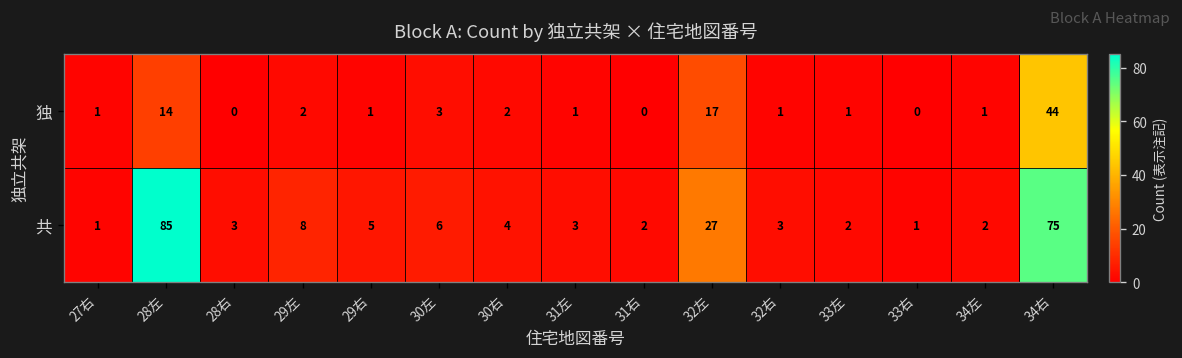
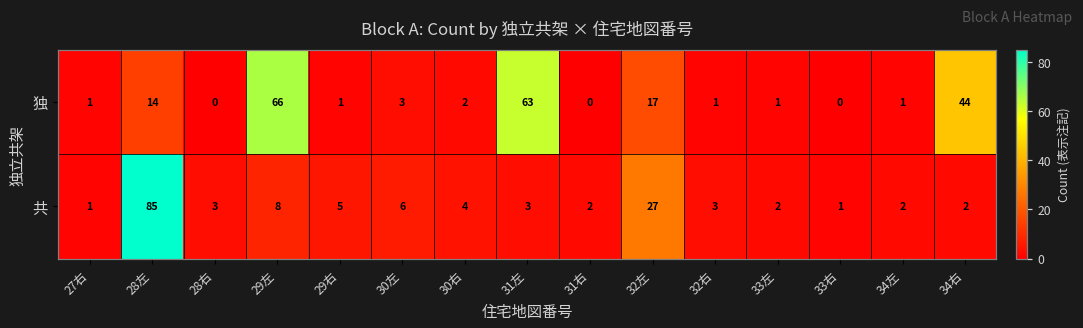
  {
    "独": {
      "27右": 1,
      "28左": 14,
      "28右": 0,
-     "29左": 2,
+     "29左": 66,
      "29右": 1,
      "30左": 3,
      "30右": 2,
-     "31左": 1,
+     "31左": 63,
      "31右": 0,
      "32左": 17,
      "32右": 1,
      "33左": 1,
      "33右": 0,
      "34左": 1,
      "34右": 44
    },
    "共": {
      "27右": 1,
      "28左": 85,
      "28右": 3,
      "29左": 8,
      "29右": 5,
      "30左": 6,
      "30右": 4,
      "31左": 3,
      "31右": 2,
      "32左": 27,
      "32右": 3,
      "33左": 2,
      "33右": 1,
      "34左": 2,
-     "34右": 75
+     "34右": 2
    }
  }
